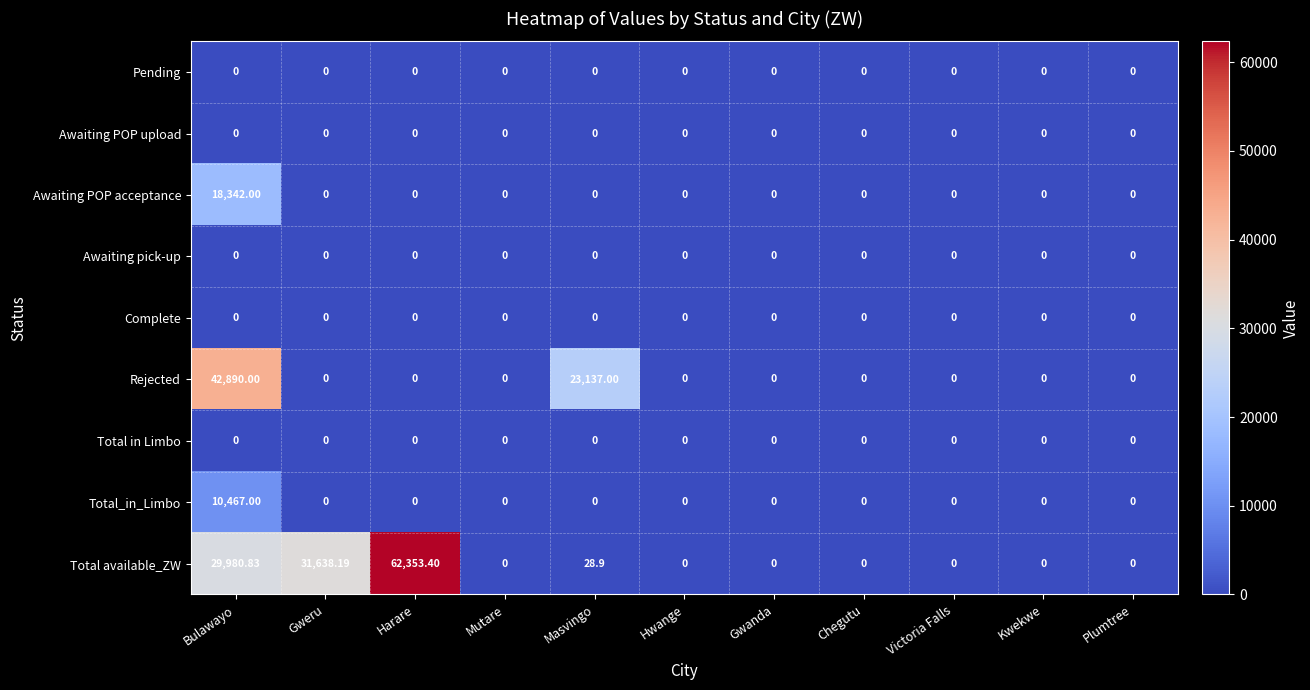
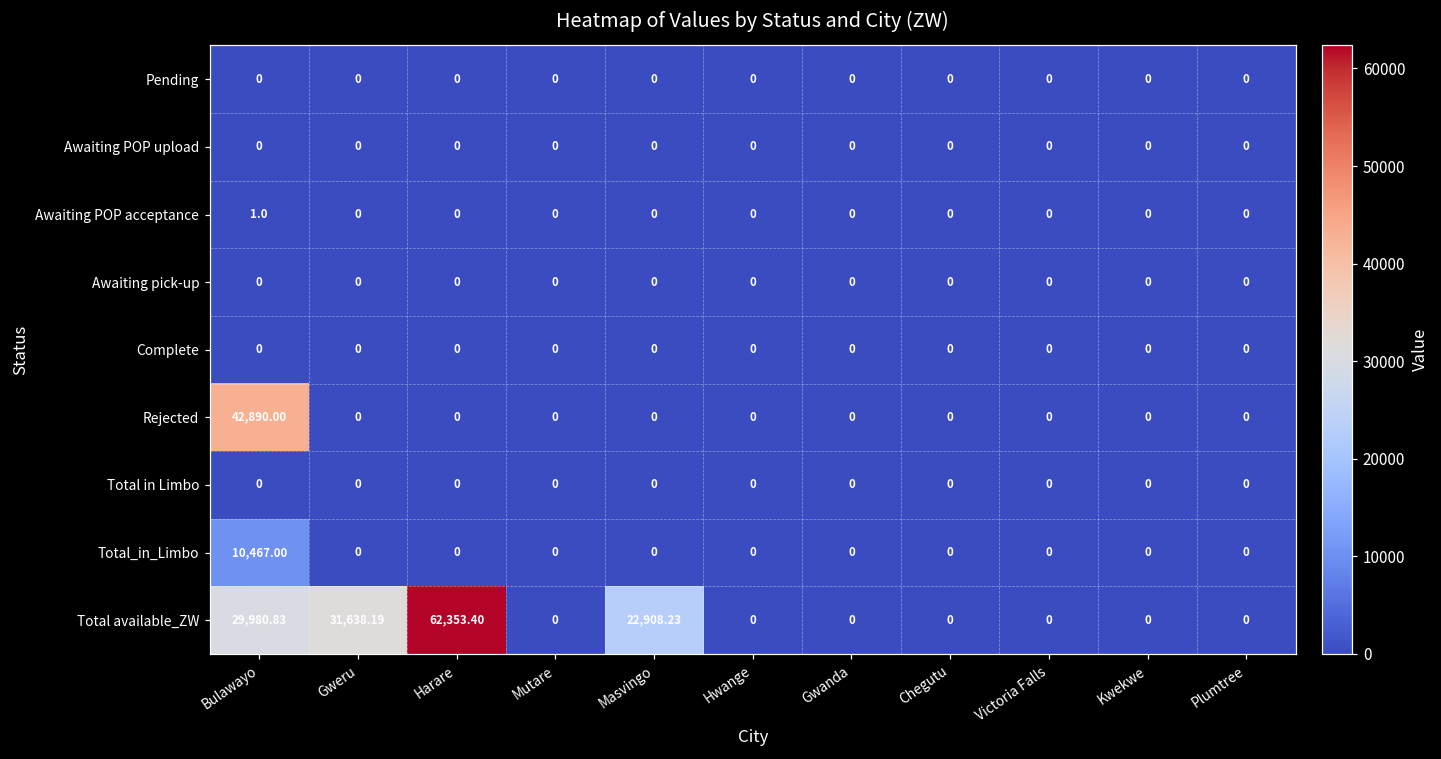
  {
    "Pending": {
      "Bulawayo": "0",
      "Gweru": "0",
      "Harare": "0",
      "Mutare": "0",
      "Masvingo": "0",
      "Hwange": "0",
      "Gwanda": "0",
      "Chegutu": "0",
      "Victoria Falls": "0",
      "Kwekwe": "0",
      "Plumtree": "0"
    },
    "Awaiting POP upload": {
      "Bulawayo": "0",
      "Gweru": "0",
      "Harare": "0",
      "Mutare": "0",
      "Masvingo": "0",
      "Hwange": "0",
      "Gwanda": "0",
      "Chegutu": "0",
      "Victoria Falls": "0",
      "Kwekwe": "0",
      "Plumtree": "0"
    },
    "Awaiting POP acceptance": {
-     "Bulawayo": "18,342.00",
+     "Bulawayo": "1.0",
      "Gweru": "0",
      "Harare": "0",
      "Mutare": "0",
      "Masvingo": "0",
      "Hwange": "0",
      "Gwanda": "0",
      "Chegutu": "0",
      "Victoria Falls": "0",
      "Kwekwe": "0",
      "Plumtree": "0"
    },
    "Awaiting pick-up": {
      "Bulawayo": "0",
      "Gweru": "0",
      "Harare": "0",
      "Mutare": "0",
      "Masvingo": "0",
      "Hwange": "0",
      "Gwanda": "0",
      "Chegutu": "0",
      "Victoria Falls": "0",
      "Kwekwe": "0",
      "Plumtree": "0"
    },
    "Complete": {
      "Bulawayo": "0",
      "Gweru": "0",
      "Harare": "0",
      "Mutare": "0",
      "Masvingo": "0",
      "Hwange": "0",
      "Gwanda": "0",
      "Chegutu": "0",
      "Victoria Falls": "0",
      "Kwekwe": "0",
      "Plumtree": "0"
    },
    "Rejected": {
      "Bulawayo": "42,890.00",
      "Gweru": "0",
      "Harare": "0",
      "Mutare": "0",
-     "Masvingo": "23,137.00",
+     "Masvingo": "0",
      "Hwange": "0",
      "Gwanda": "0",
      "Chegutu": "0",
      "Victoria Falls": "0",
      "Kwekwe": "0",
      "Plumtree": "0"
    },
    "Total in Limbo": {
      "Bulawayo": "0",
      "Gweru": "0",
      "Harare": "0",
      "Mutare": "0",
      "Masvingo": "0",
      "Hwange": "0",
      "Gwanda": "0",
      "Chegutu": "0",
      "Victoria Falls": "0",
      "Kwekwe": "0",
      "Plumtree": "0"
    },
    "Total_in_Limbo": {
      "Bulawayo": "10,467.00",
      "Gweru": "0",
      "Harare": "0",
      "Mutare": "0",
      "Masvingo": "0",
      "Hwange": "0",
      "Gwanda": "0",
      "Chegutu": "0",
      "Victoria Falls": "0",
      "Kwekwe": "0",
      "Plumtree": "0"
    },
    "Total available_ZW": {
      "Harare": "62,353.40",
      "Mutare": "0",
-     "Masvingo": "28.9",
+     "Masvingo": "22,908.23",
      "Hwange": "0",
      "Gwanda": "0",
      "Chegutu": "0",
      "Victoria Falls": "0",
      "Kwekwe": "0",
      "Plumtree": "0"
    }
  }
